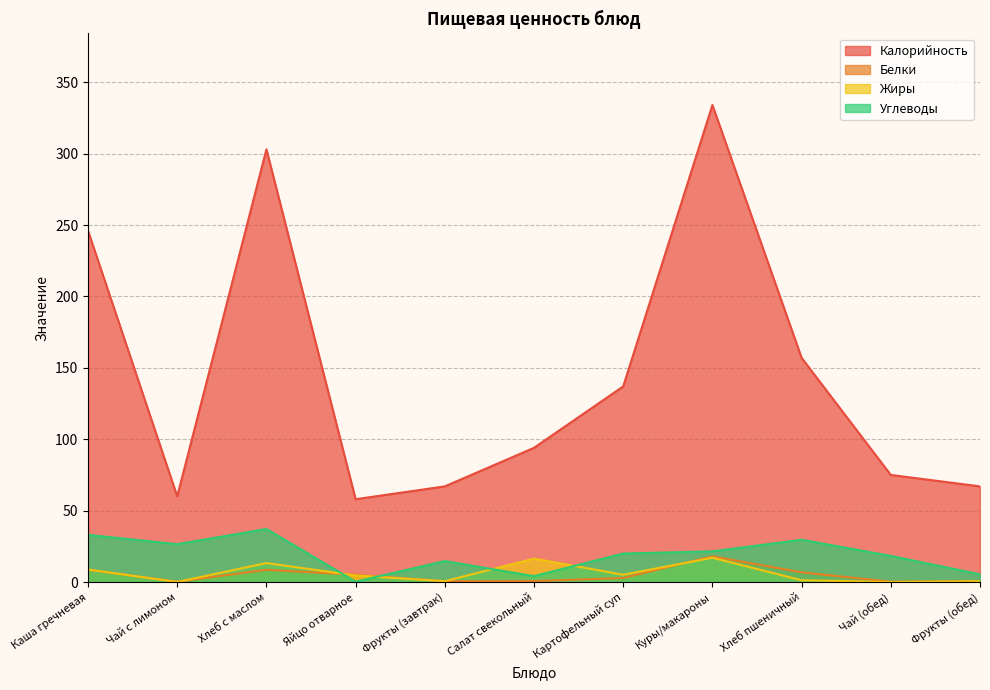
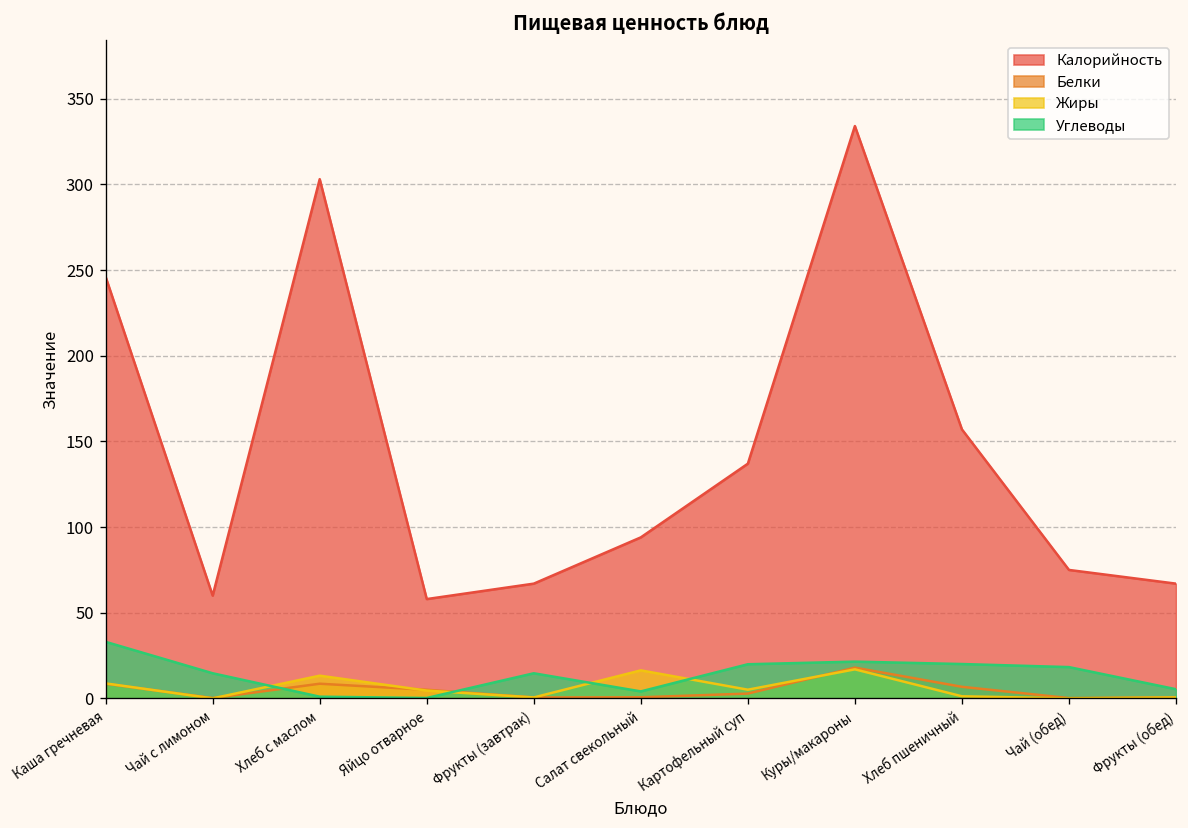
  {
    "Жиры": {
      "Хлеб с маслом": 13,
      "Салат свекольный": 16,
      "Картофельный суп": 5,
      "Хлеб пшеничный": 1
    },
    "Углеводы": {
      "Каша гречневая": 33,
-     "Чай с лимоном": 27,
-     "Хлеб с маслом": 37,
+     "Чай с лимоном": 15,
+     "Хлеб с маслом": 1,
      "Яйцо отварное": 0,
      "Фрукты (завтрак)": 15,
      "Салат свекольный": 4,
      "Картофельный суп": 20,
      "Куры/макароны": 22,
-     "Хлеб пшеничный": 30,
+     "Хлеб пшеничный": 20,
      "Чай (обед)": 18,
      "Фрукты (обед)": 5
    }
  }
